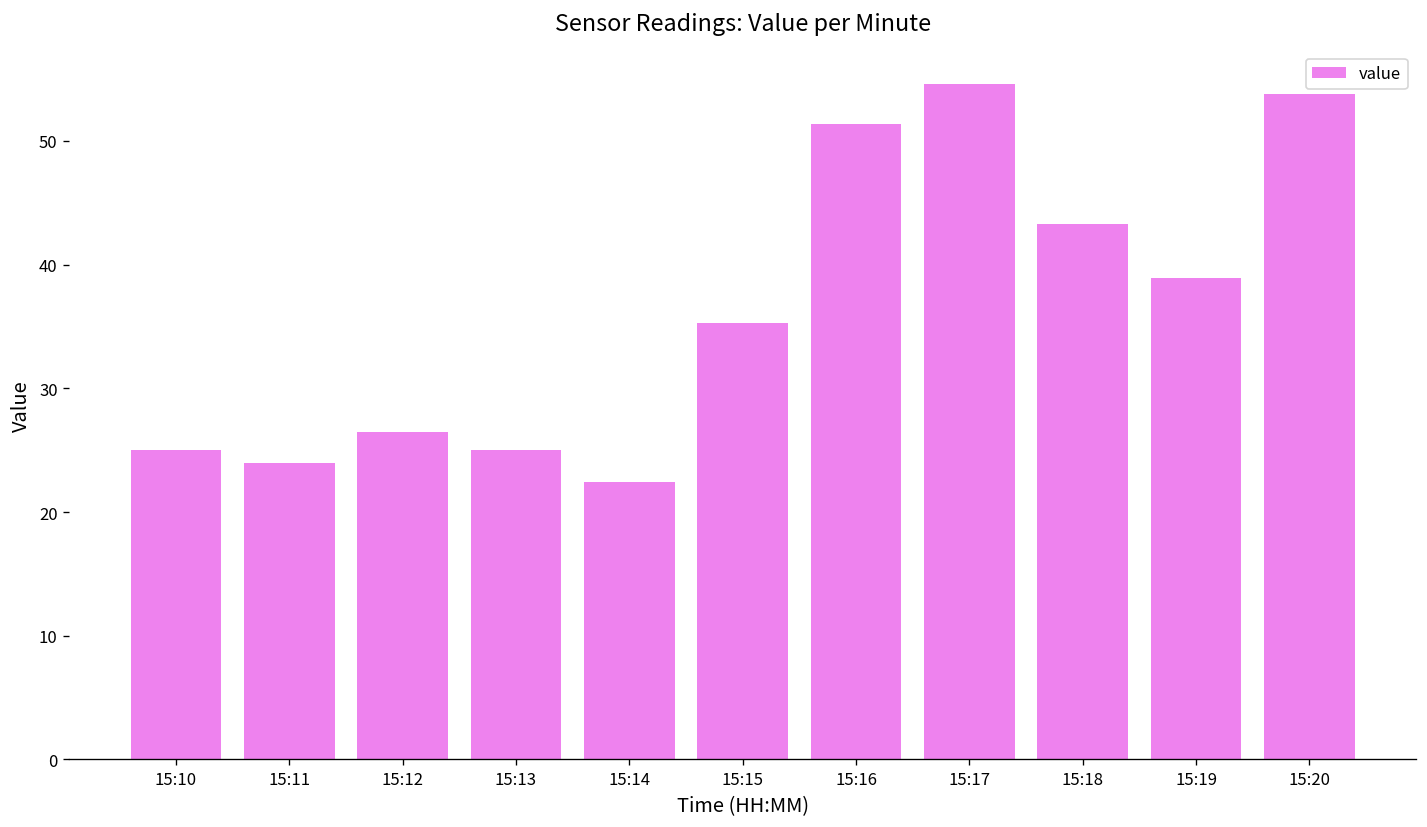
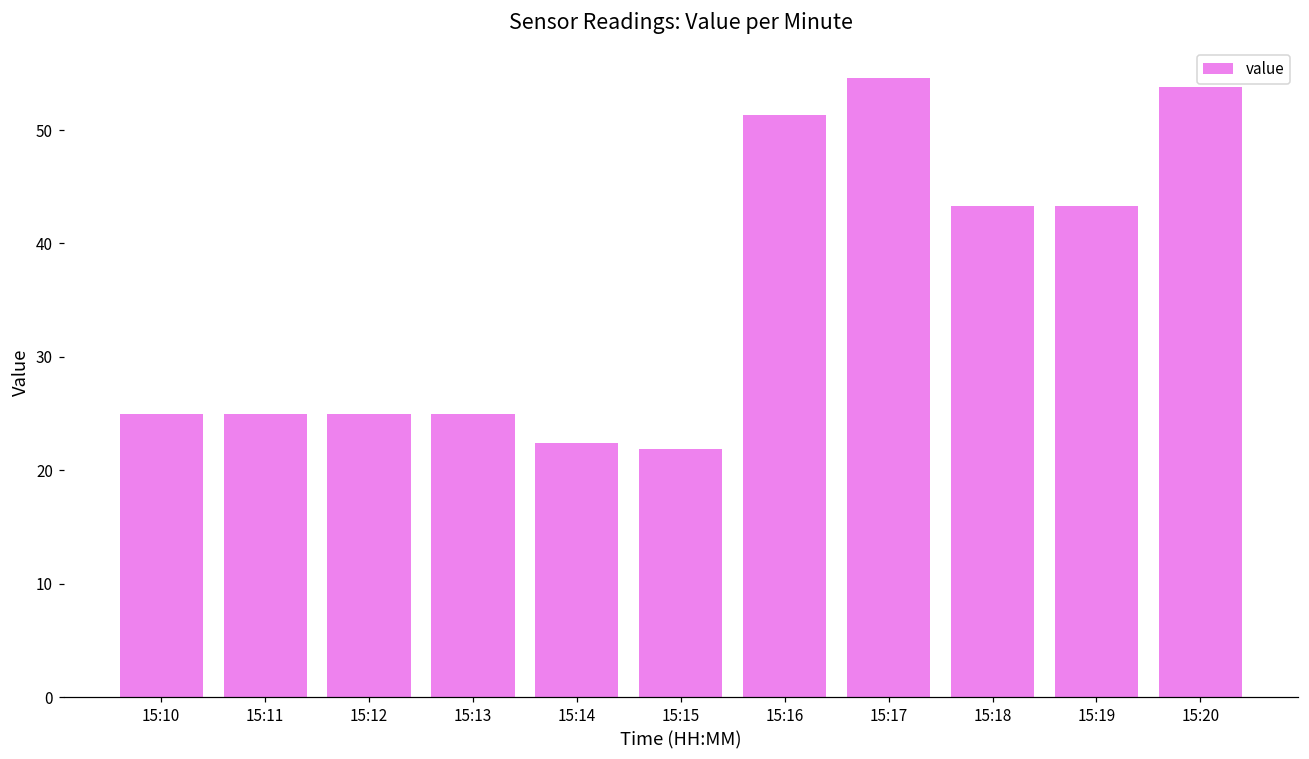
  {
    "15:10": 25.0,
-   "15:11": 24,
-   "15:12": 26.5,
+   "15:11": 25,
+   "15:12": 25.0,
    "15:13": 25.0,
    "15:14": 22.4,
-   "15:15": 35.3,
+   "15:15": 21.9,
    "15:16": 51.4,
    "15:17": 54.6,
    "15:18": 43.3,
-   "15:19": 38.9,
+   "15:19": 43.3,
    "15:20": 53.8
  }
